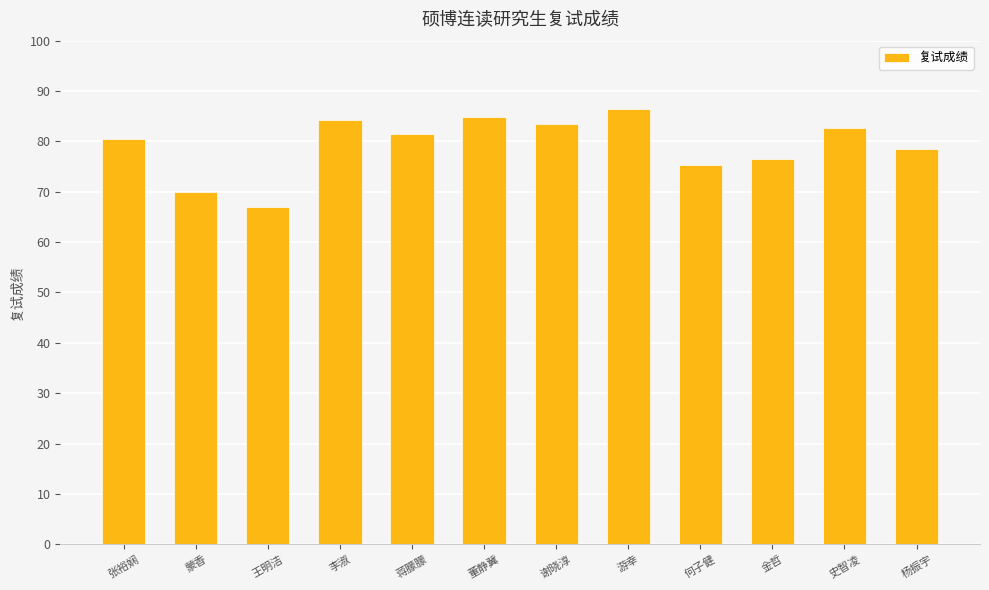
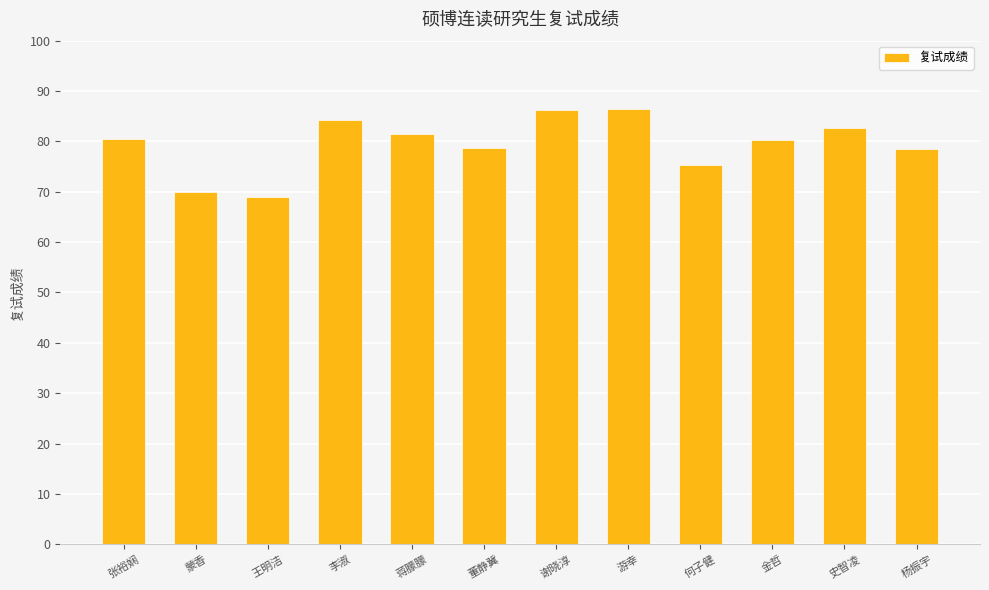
  {
    "张裕娴": 80,
    "蒙香": 70,
-   "王明洁": 67,
+   "王明洁": 69,
    "李淑": 84,
    "蒋朦朦": 82,
-   "董静冀": 85,
-   "谢晓淳": 83,
+   "董静冀": 79,
+   "谢晓淳": 86,
    "游幸": 86,
    "何子健": 75,
-   "金哲": 76,
+   "金哲": 80,
    "史智凌": 83,
    "杨振宇": 78
  }
